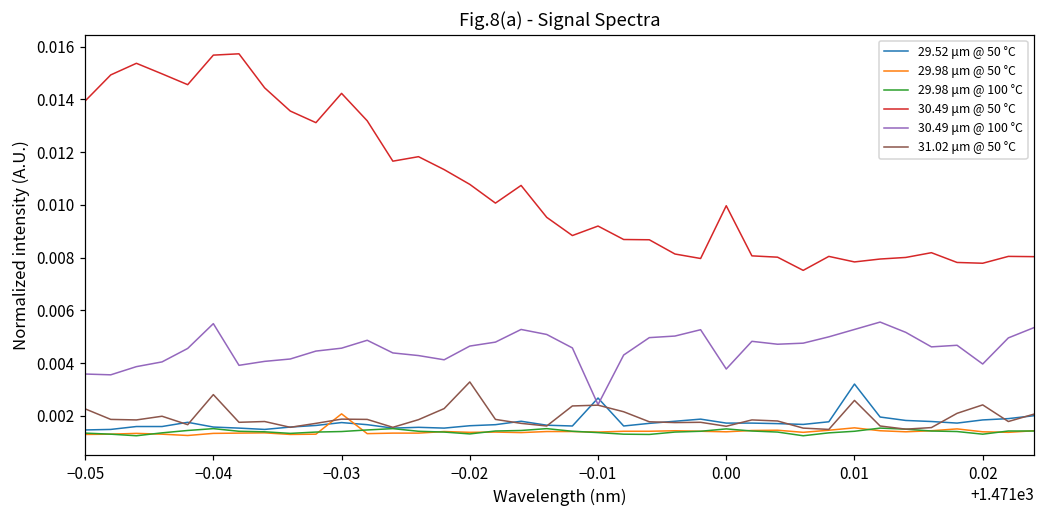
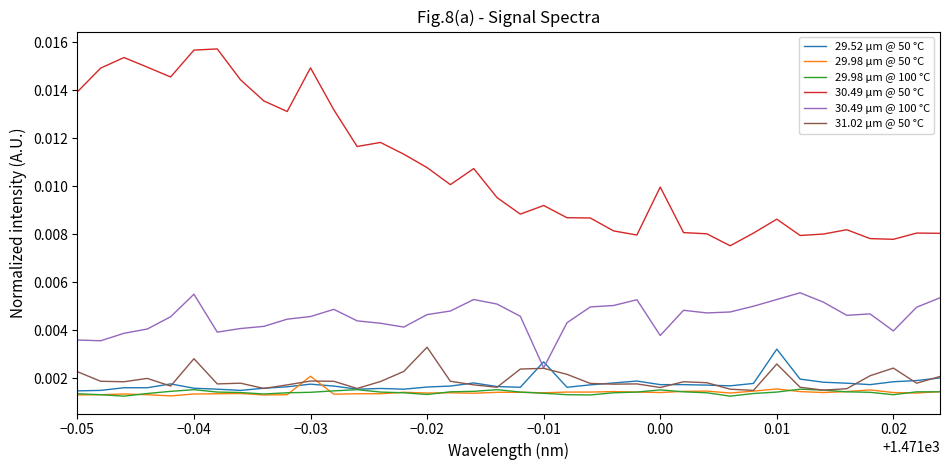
  {
    "29.52 μm @ 50 °C": {
      "−0.05": 0.0015,
      "−0.03": 0.0018,
      "−0.02": 0.0016,
      "−0.01": 0.0027,
      "0.00": 0.0017,
      "0.01": 0.0032,
      "0.02": 0.0019
    },
    "29.98 μm @ 50 °C": {
      "−0.04": 0.0013,
      "−0.03": 0.0021,
      "0.00": 0.0014,
      "0.01": 0.0016
    },
    "29.98 μm @ 100 °C": {
      "−0.03": 0.0014,
      "0.01": 0.0014
    },
    "30.49 μm @ 50 °C": {
      "−0.05": 0.0139,
      "−0.04": 0.0157,
-     "−0.03": 0.0142,
+     "−0.03": 0.0149,
      "−0.02": 0.0108,
      "−0.01": 0.0092,
      "0.00": 0.0100,
-     "0.01": 0.0078,
+     "0.01": 0.0086,
      "0.02": 0.0078
    },
    "30.49 μm @ 100 °C": {
      "−0.05": 0.0036,
      "−0.04": 0.0055,
      "−0.03": 0.0046,
      "−0.02": 0.0047,
      "0.00": 0.0038,
      "0.01": 0.0053,
      "0.02": 0.0040
    },
    "31.02 μm @ 50 °C": {
      "−0.05": 0.0023,
      "−0.04": 0.0028,
      "−0.03": 0.0019,
      "−0.02": 0.0033,
      "0.01": 0.0026,
      "0.02": 0.0024
    }
  }
